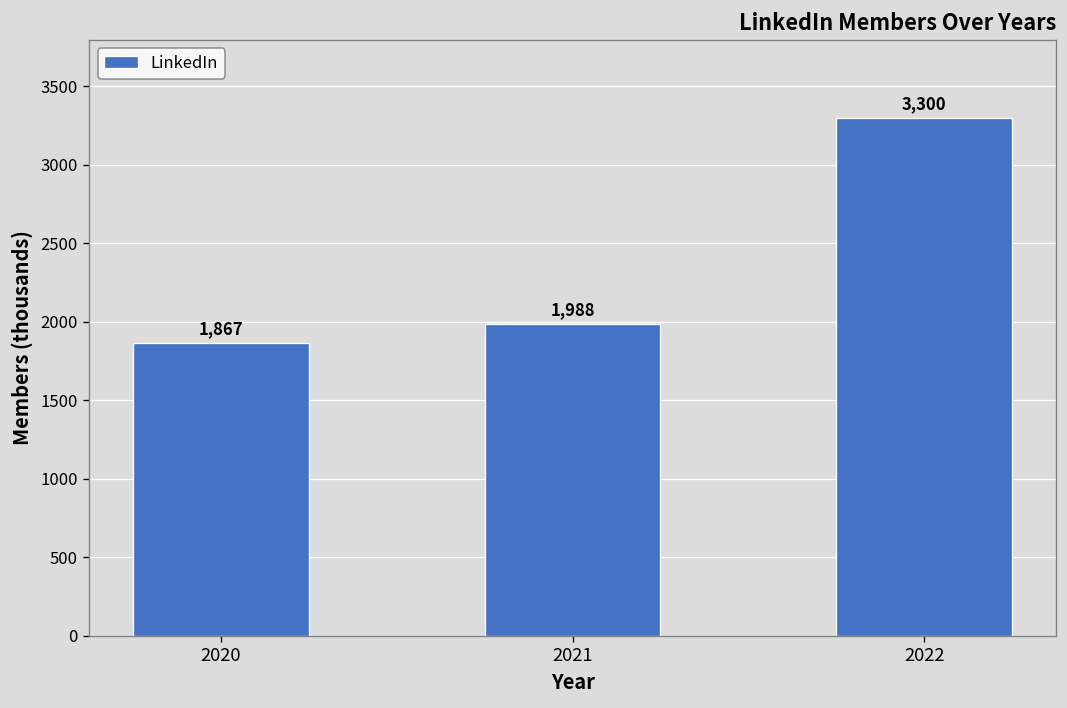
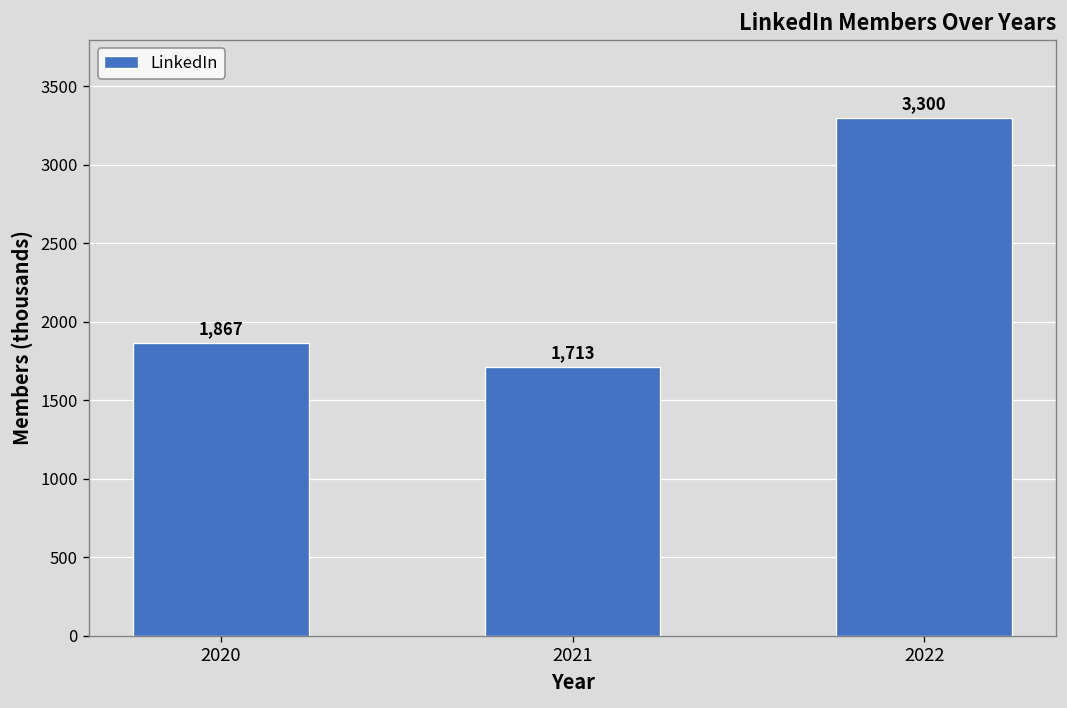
  {
    "2020": "1,867",
-   "2021": "1,988",
+   "2021": "1,713",
    "2022": "3,300"
  }
